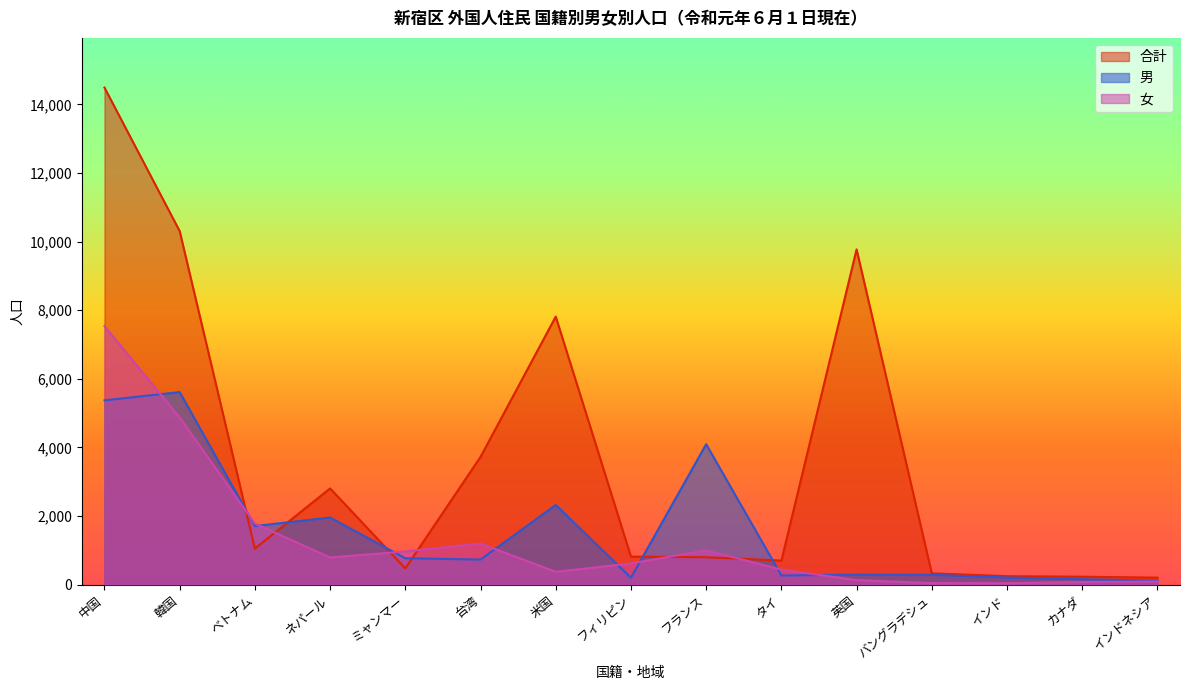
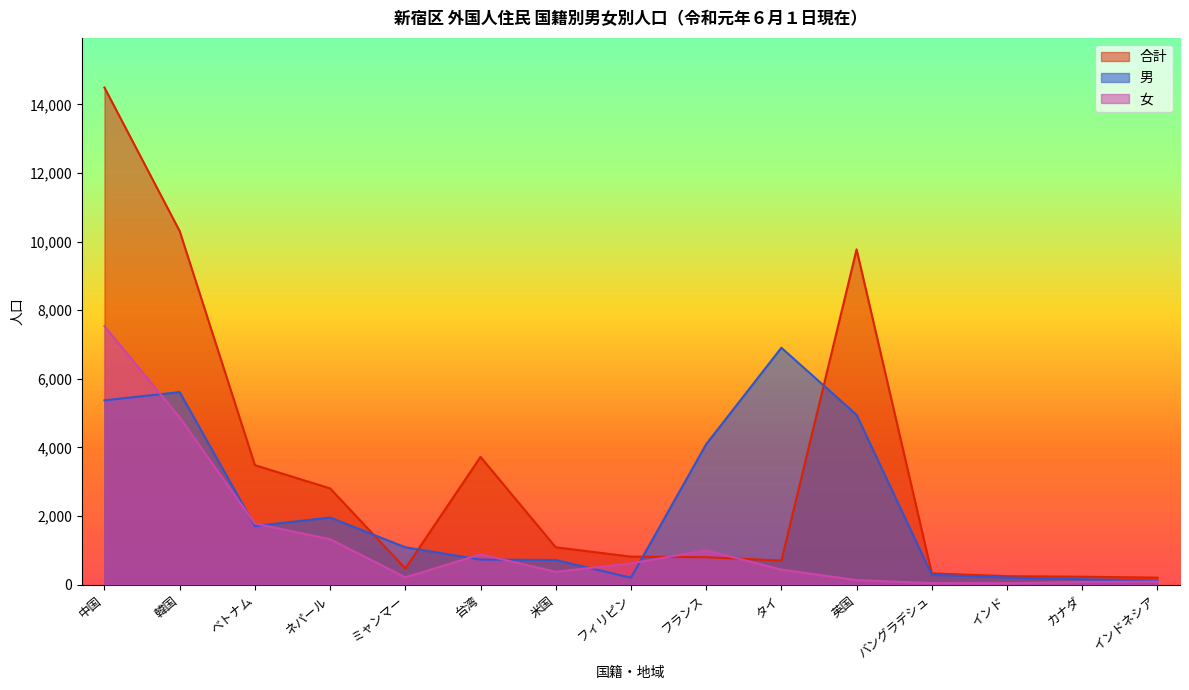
  {
    "合計": {
      "中国": "14,500",
      "韓国": "10,300",
-     "ベトナム": "1,000",
+     "ベトナム": "3,500",
      "ネパール": "2,800",
      "ミャンマー": "500",
      "台湾": "3,700",
-     "米国": "7,800",
+     "米国": "1,100",
      "フィリピン": "800",
      "フランス": "800",
      "タイ": "700",
      "英国": "9,800",
      "インドネシア": "200"
    },
    "男": {
      "中国": "5,400",
      "韓国": "5,600",
      "ネパール": "2,000",
-     "ミャンマー": "800",
+     "ミャンマー": "1,100",
      "台湾": "700",
-     "米国": "2,300",
+     "米国": "700",
      "フィリピン": "200",
      "フランス": "4,100",
-     "タイ": "300",
-     "英国": "300"
+     "タイ": "6,900",
+     "英国": "4,900"
    },
    "女": {
      "中国": "7,500",
      "韓国": "4,900",
-     "ネパール": "800",
-     "ミャンマー": "1,000",
-     "台湾": "1,200",
+     "ネパール": "1,300",
+     "ミャンマー": "200",
+     "台湾": "900",
      "米国": "400",
      "フィリピン": "600",
      "フランス": "1,000",
      "タイ": "400",
      "英国": "100",
      "バングラデシュ": "0",
      "インド": "0",
      "カナダ": "100"
    }
  }
